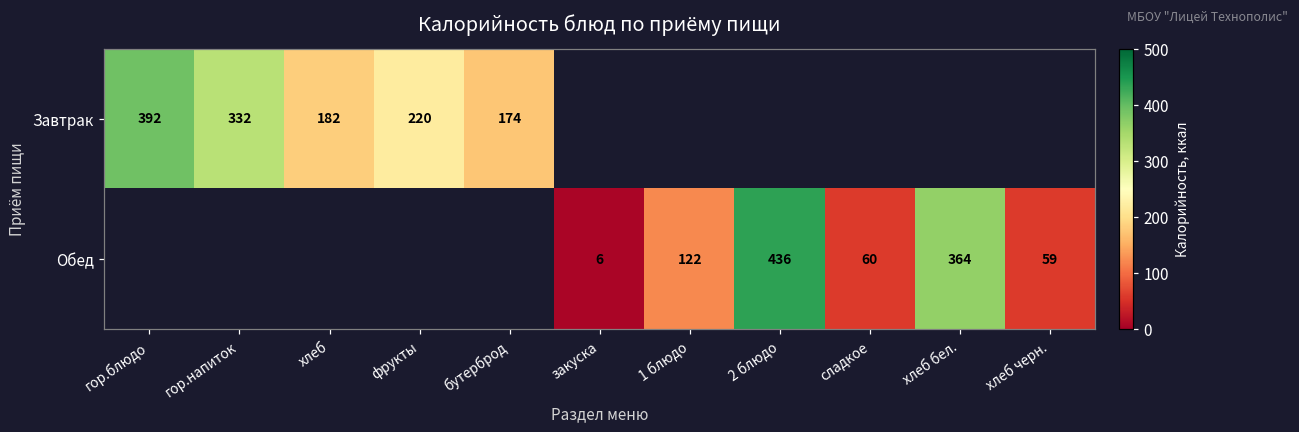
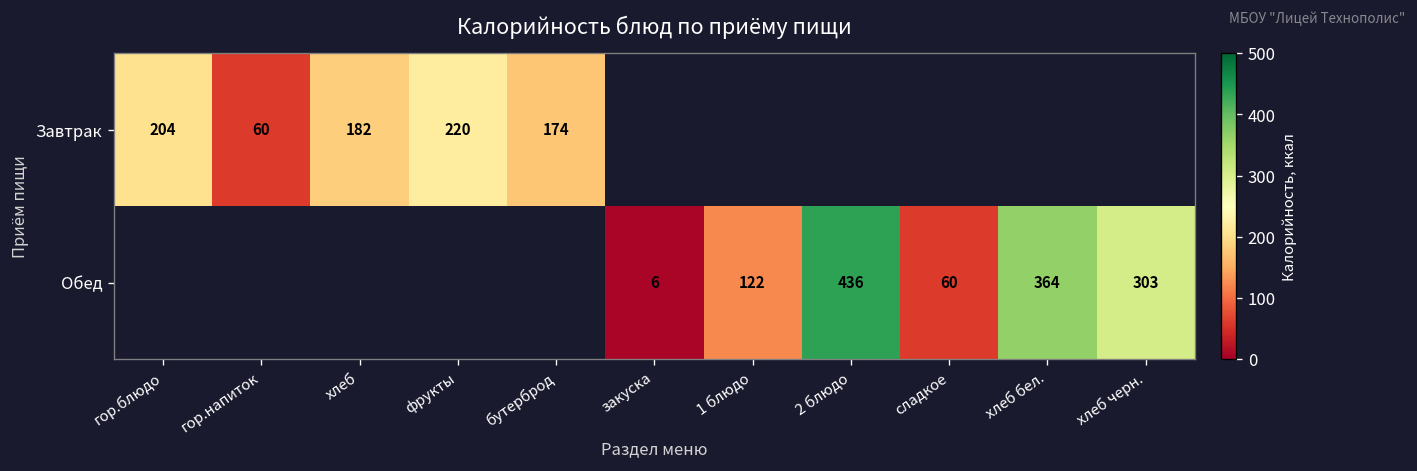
  {
    "Завтрак": {
-     "гор.блюдо": 392,
-     "гор.напиток": 332,
+     "гор.блюдо": 204,
+     "гор.напиток": 60,
      "хлеб": 182,
      "фрукты": 220,
      "бутерброд": 174
    },
    "Обед": {
      "закуска": 6,
      "1 блюдо": 122,
      "2 блюдо": 436,
      "сладкое": 60,
      "хлеб бел.": 364,
-     "хлеб черн.": 59
+     "хлеб черн.": 303
    }
  }
